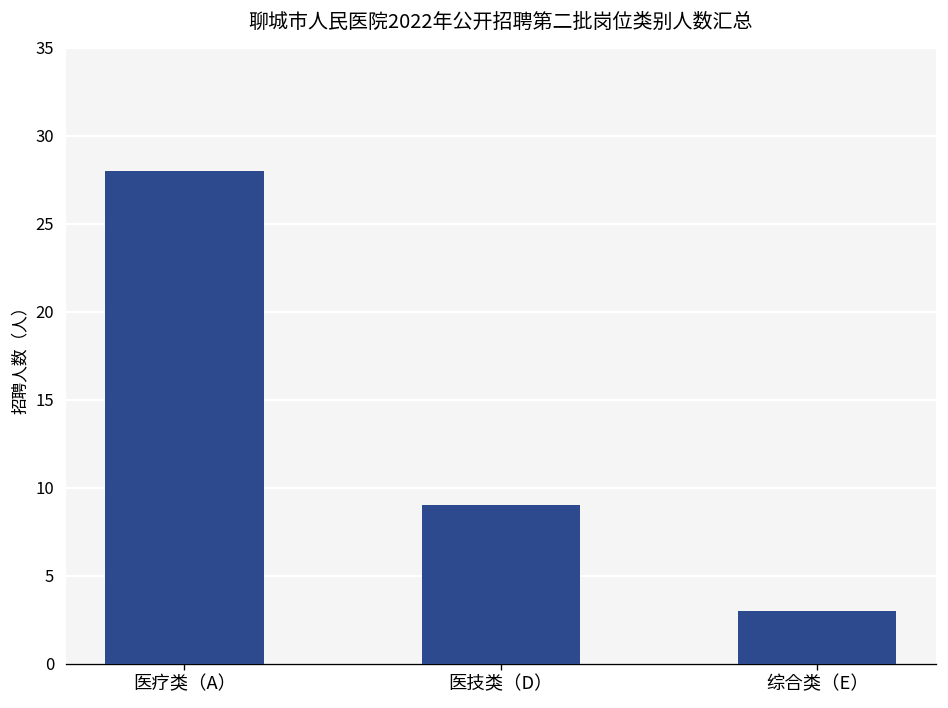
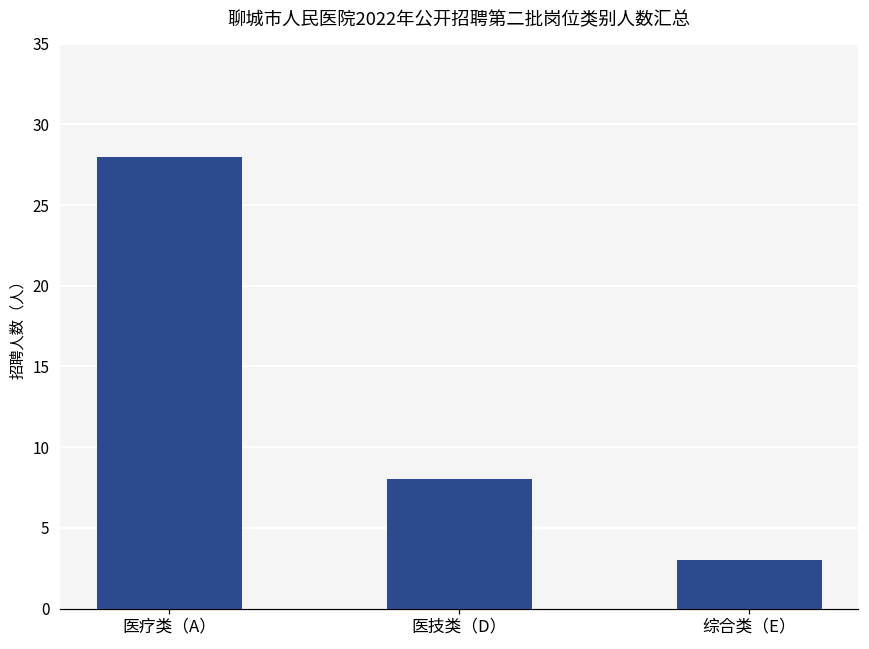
  {
    "医疗类（A）": 28,
-   "医技类（D）": 9,
+   "医技类（D）": 8,
    "综合类（E）": 3
  }
